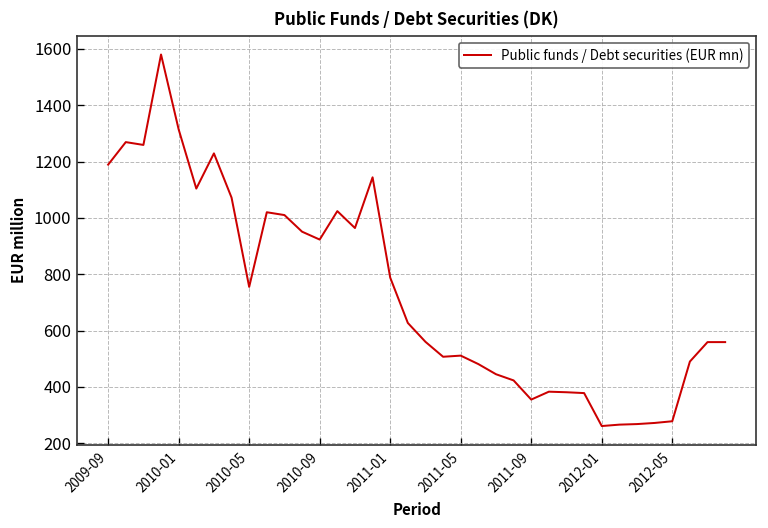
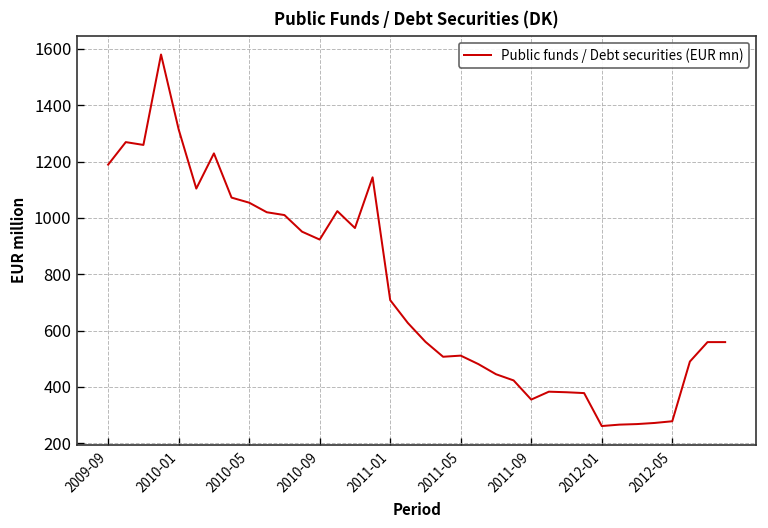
  {
    "2009-09": 1190,
    "2010-01": 1310,
-   "2010-05": 760,
+   "2010-05": 1050,
    "2010-09": 920,
-   "2011-01": 790,
+   "2011-01": 710,
    "2011-05": 510,
    "2011-09": 360,
    "2012-01": 260,
    "2012-05": 280
  }
